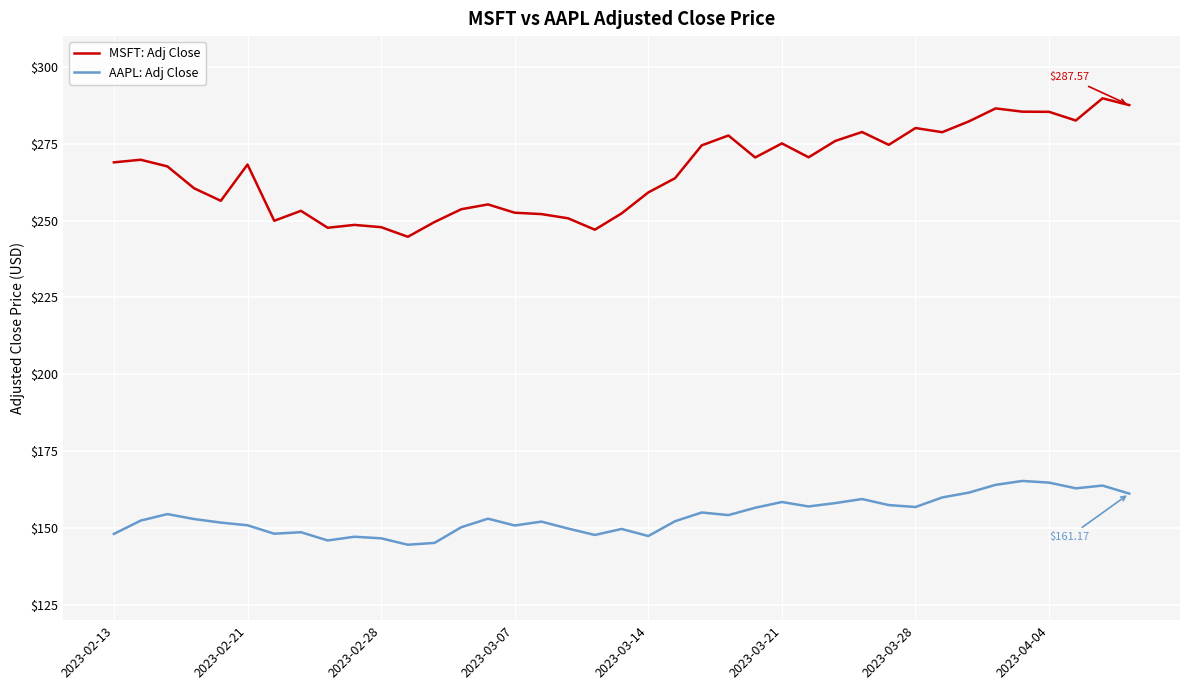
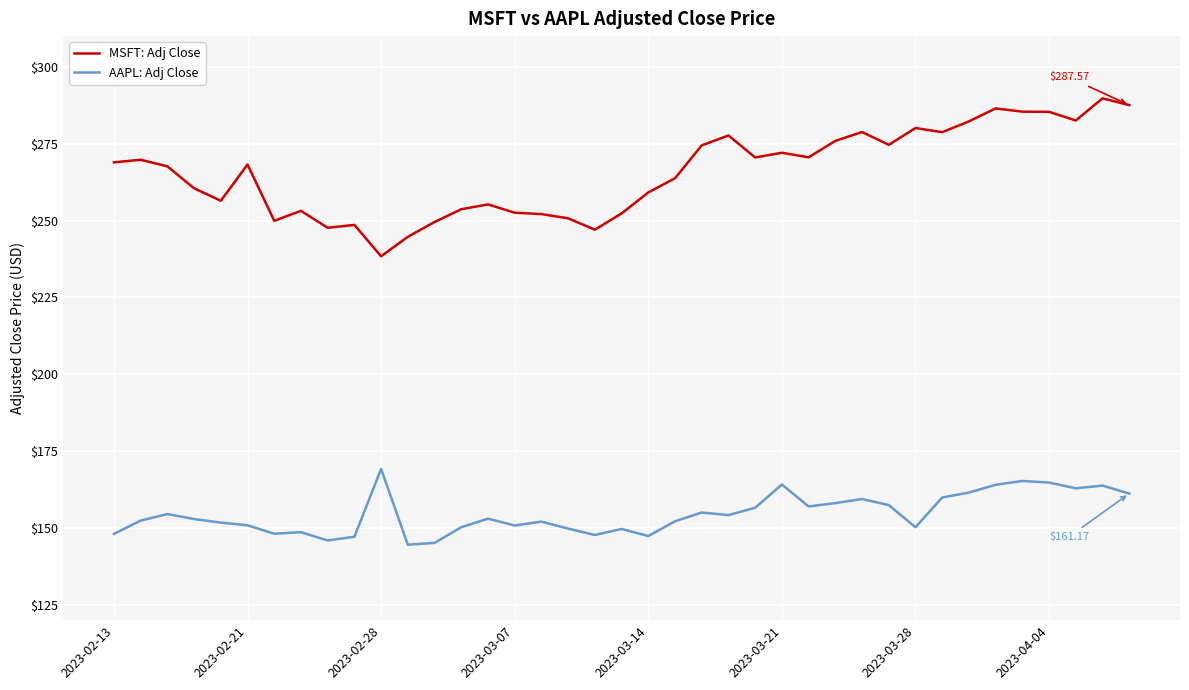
  {
    "MSFT: Adj Close": {
      "2023-02-13": "$269",
      "2023-02-21": "$268",
-     "2023-02-28": "$248",
+     "2023-02-28": "$238",
      "2023-03-07": "$253",
      "2023-03-14": "$259",
-     "2023-03-21": "$275",
+     "2023-03-21": "$272",
      "2023-03-28": "$280",
      "2023-04-04": "$285"
    },
    "AAPL: Adj Close": {
      "2023-02-13": "$148",
      "2023-02-21": "$151",
-     "2023-02-28": "$147",
+     "2023-02-28": "$169",
      "2023-03-07": "$151",
      "2023-03-14": "$147",
-     "2023-03-21": "$158",
-     "2023-03-28": "$157",
+     "2023-03-21": "$164",
+     "2023-03-28": "$150",
      "2023-04-04": "$165"
    }
  }
